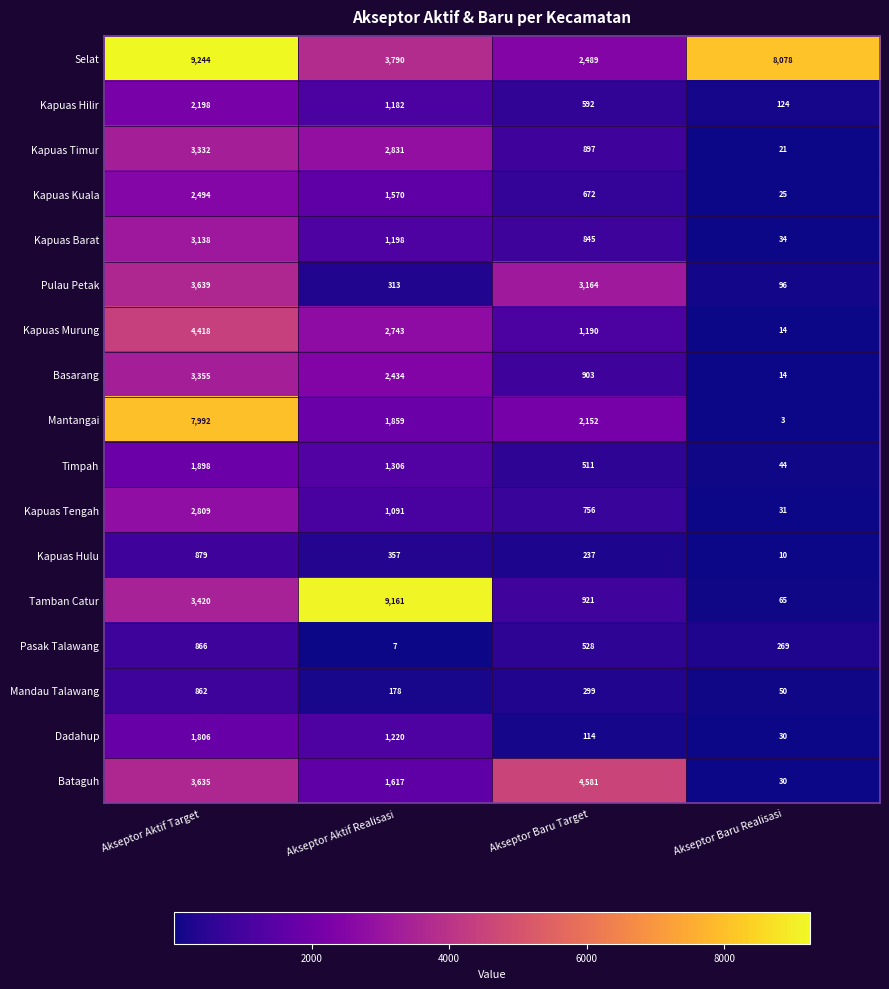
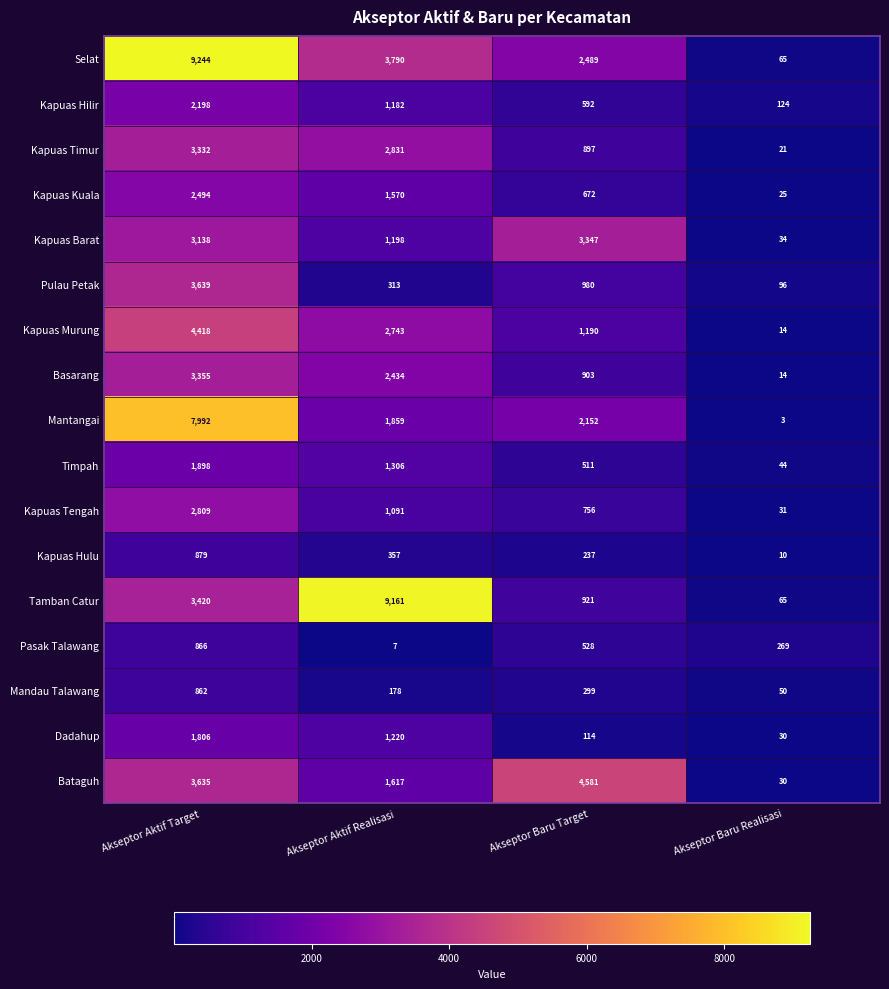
  {
    "Selat": {
      "Akseptor Aktif Target": "9,244",
      "Akseptor Aktif Realisasi": "3,790",
      "Akseptor Baru Target": "2,489",
-     "Akseptor Baru Realisasi": "8,078"
+     "Akseptor Baru Realisasi": "65"
    },
    "Kapuas Hilir": {
      "Akseptor Aktif Target": "2,198",
      "Akseptor Aktif Realisasi": "1,182",
      "Akseptor Baru Target": "592",
      "Akseptor Baru Realisasi": "124"
    },
    "Kapuas Timur": {
      "Akseptor Aktif Target": "3,332",
      "Akseptor Aktif Realisasi": "2,831",
      "Akseptor Baru Target": "897",
      "Akseptor Baru Realisasi": "21"
    },
    "Kapuas Kuala": {
      "Akseptor Aktif Target": "2,494",
      "Akseptor Aktif Realisasi": "1,570",
      "Akseptor Baru Target": "672",
      "Akseptor Baru Realisasi": "25"
    },
    "Kapuas Barat": {
      "Akseptor Aktif Target": "3,138",
      "Akseptor Aktif Realisasi": "1,198",
-     "Akseptor Baru Target": "845",
+     "Akseptor Baru Target": "3,347",
      "Akseptor Baru Realisasi": "34"
    },
    "Pulau Petak": {
      "Akseptor Aktif Target": "3,639",
      "Akseptor Aktif Realisasi": "313",
-     "Akseptor Baru Target": "3,164",
+     "Akseptor Baru Target": "980",
      "Akseptor Baru Realisasi": "96"
    },
    "Kapuas Murung": {
      "Akseptor Aktif Target": "4,418",
      "Akseptor Aktif Realisasi": "2,743",
      "Akseptor Baru Target": "1,190",
      "Akseptor Baru Realisasi": "14"
    },
    "Basarang": {
      "Akseptor Aktif Target": "3,355",
      "Akseptor Aktif Realisasi": "2,434",
      "Akseptor Baru Target": "903",
      "Akseptor Baru Realisasi": "14"
    },
    "Mantangai": {
      "Akseptor Aktif Target": "7,992",
      "Akseptor Aktif Realisasi": "1,859",
      "Akseptor Baru Target": "2,152",
      "Akseptor Baru Realisasi": "3"
    },
    "Timpah": {
      "Akseptor Aktif Target": "1,898",
      "Akseptor Aktif Realisasi": "1,306",
      "Akseptor Baru Target": "511",
      "Akseptor Baru Realisasi": "44"
    },
    "Kapuas Tengah": {
      "Akseptor Aktif Target": "2,809",
      "Akseptor Aktif Realisasi": "1,091",
      "Akseptor Baru Target": "756",
      "Akseptor Baru Realisasi": "31"
    },
    "Kapuas Hulu": {
      "Akseptor Aktif Target": "879",
      "Akseptor Aktif Realisasi": "357",
      "Akseptor Baru Target": "237",
      "Akseptor Baru Realisasi": "10"
    },
    "Tamban Catur": {
      "Akseptor Aktif Target": "3,420",
      "Akseptor Aktif Realisasi": "9,161",
      "Akseptor Baru Target": "921",
      "Akseptor Baru Realisasi": "65"
    },
    "Pasak Talawang": {
      "Akseptor Aktif Target": "866",
      "Akseptor Aktif Realisasi": "7",
      "Akseptor Baru Target": "528",
      "Akseptor Baru Realisasi": "269"
    },
    "Mandau Talawang": {
      "Akseptor Aktif Target": "862",
      "Akseptor Aktif Realisasi": "178",
      "Akseptor Baru Target": "299",
      "Akseptor Baru Realisasi": "50"
    },
    "Dadahup": {
      "Akseptor Aktif Target": "1,806",
      "Akseptor Aktif Realisasi": "1,220",
      "Akseptor Baru Target": "114",
      "Akseptor Baru Realisasi": "30"
    },
    "Bataguh": {
      "Akseptor Aktif Target": "3,635",
      "Akseptor Aktif Realisasi": "1,617",
      "Akseptor Baru Target": "4,581",
      "Akseptor Baru Realisasi": "30"
    }
  }
